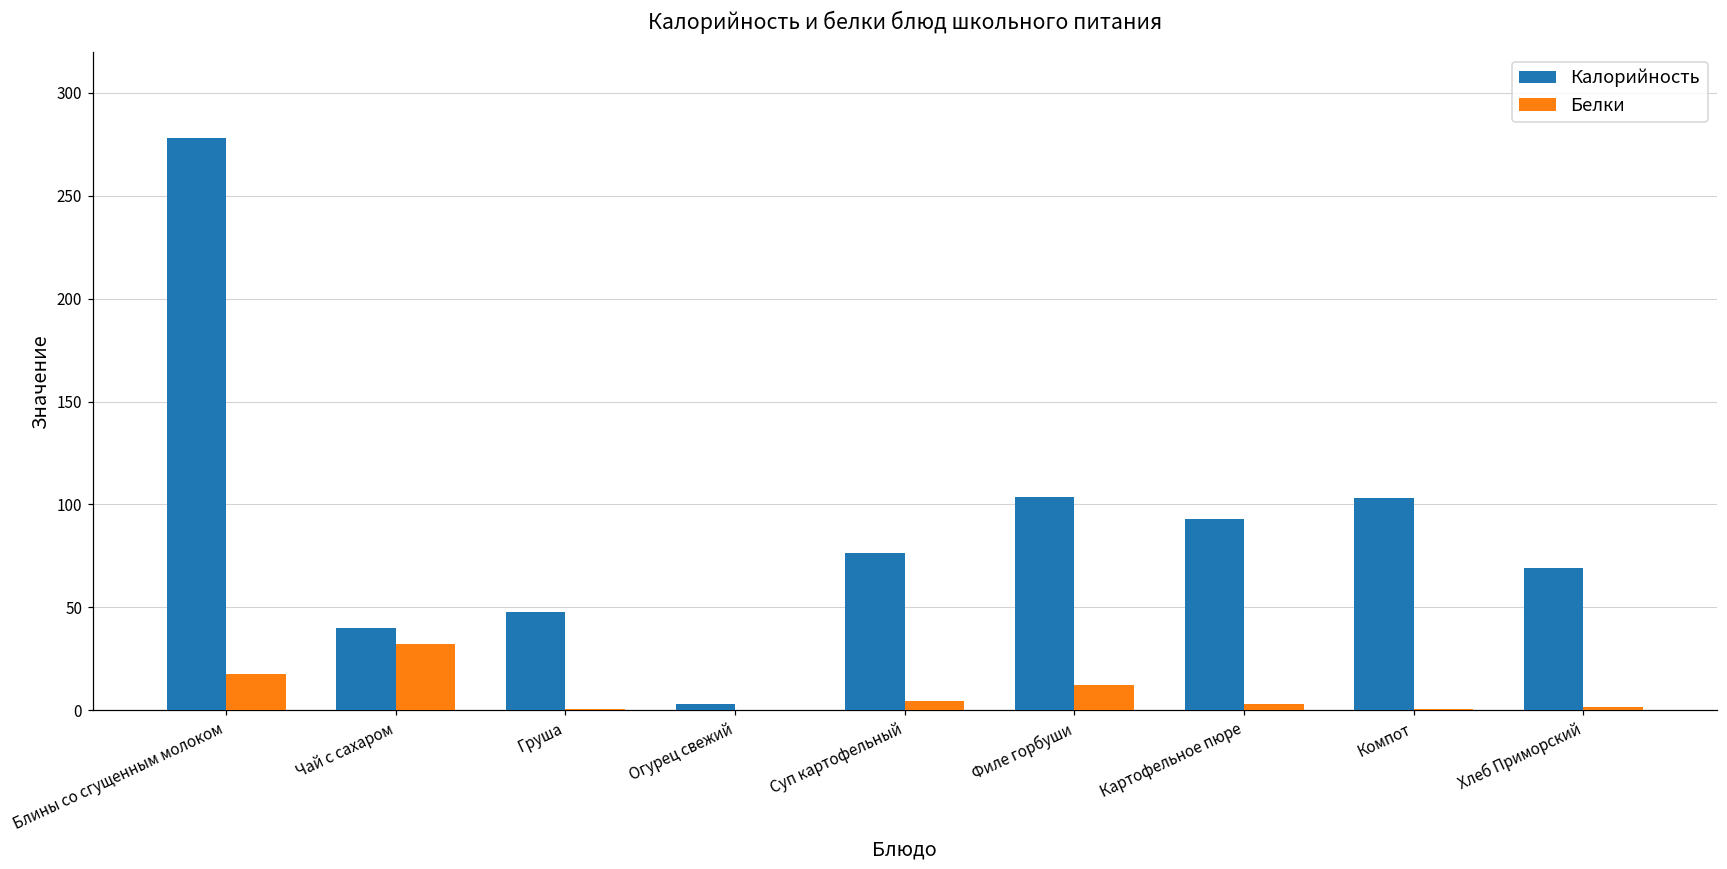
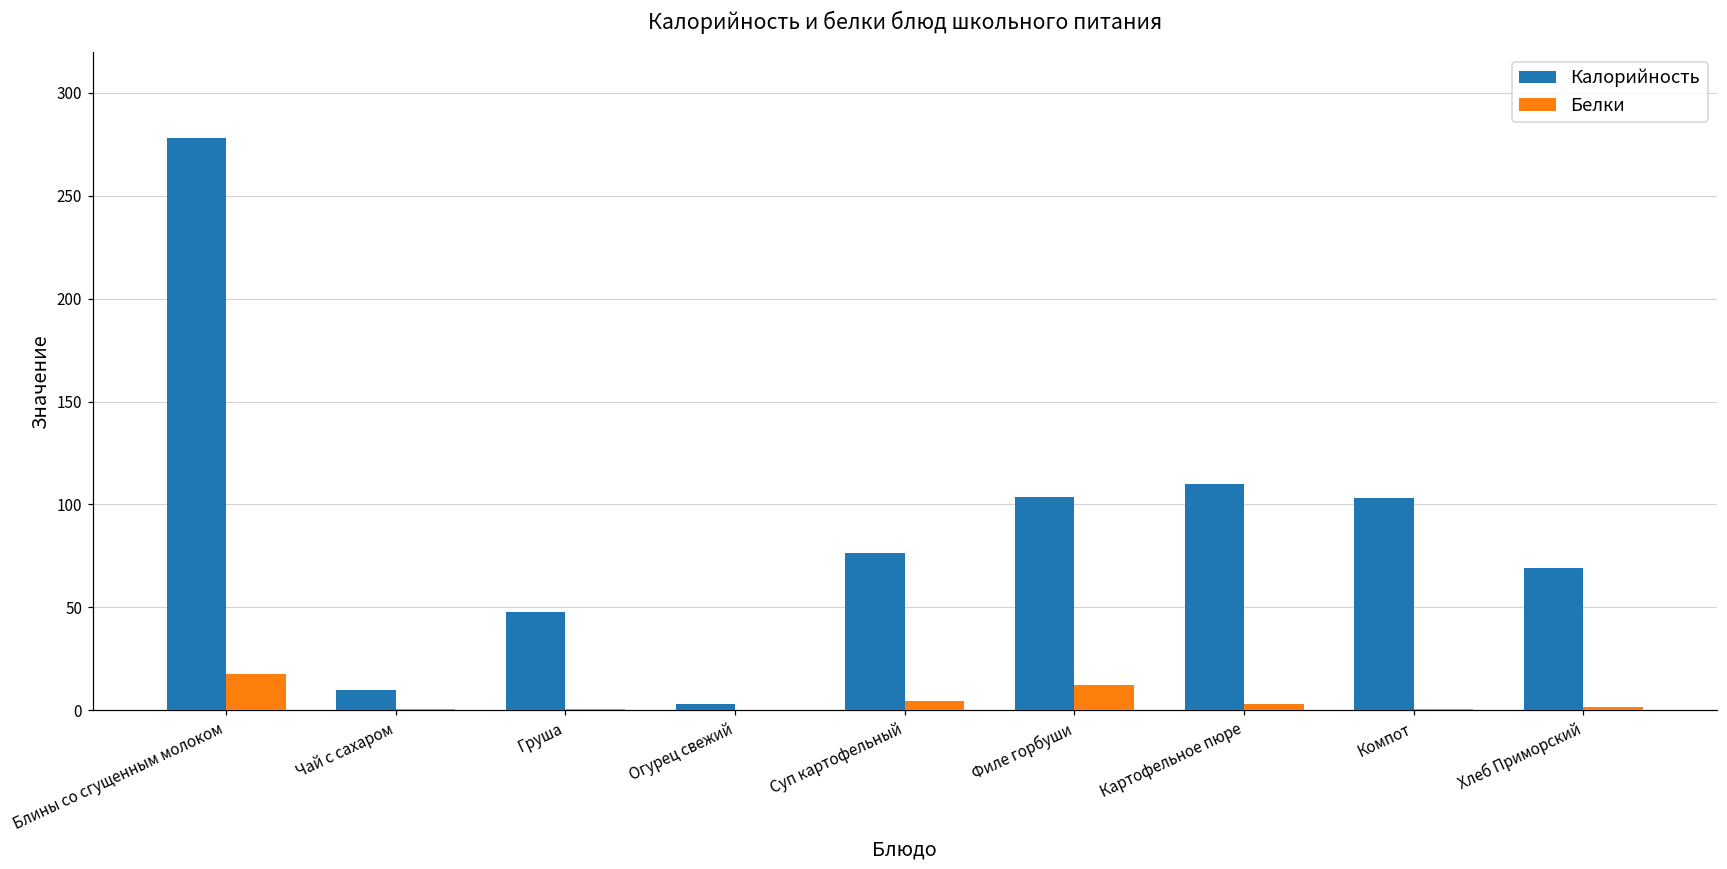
  {
    "Калорийность": {
      "Блины со сгущенным молоком": 278,
-     "Чай с сахаром": 40,
+     "Чай с сахаром": 10,
      "Груша": 48,
      "Огурец свежий": 3,
      "Суп картофельный": 77,
      "Филе горбуши": 104,
-     "Картофельное пюре": 93,
+     "Картофельное пюре": 110,
      "Компот": 103,
      "Хлеб Приморский": 69
    },
    "Белки": {
      "Блины со сгущенным молоком": 18,
-     "Чай с сахаром": 32,
+     "Чай с сахаром": 1,
      "Суп картофельный": 4,
      "Филе горбуши": 12,
      "Картофельное пюре": 3,
      "Хлеб Приморский": 2
    }
  }
